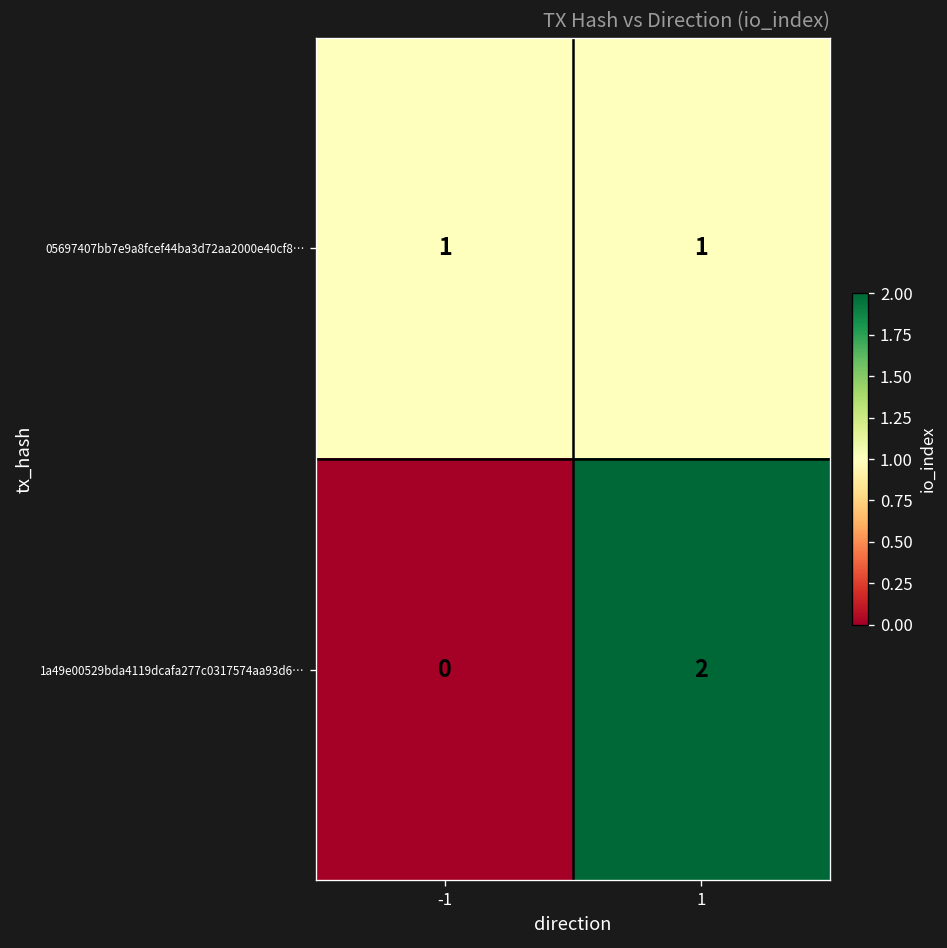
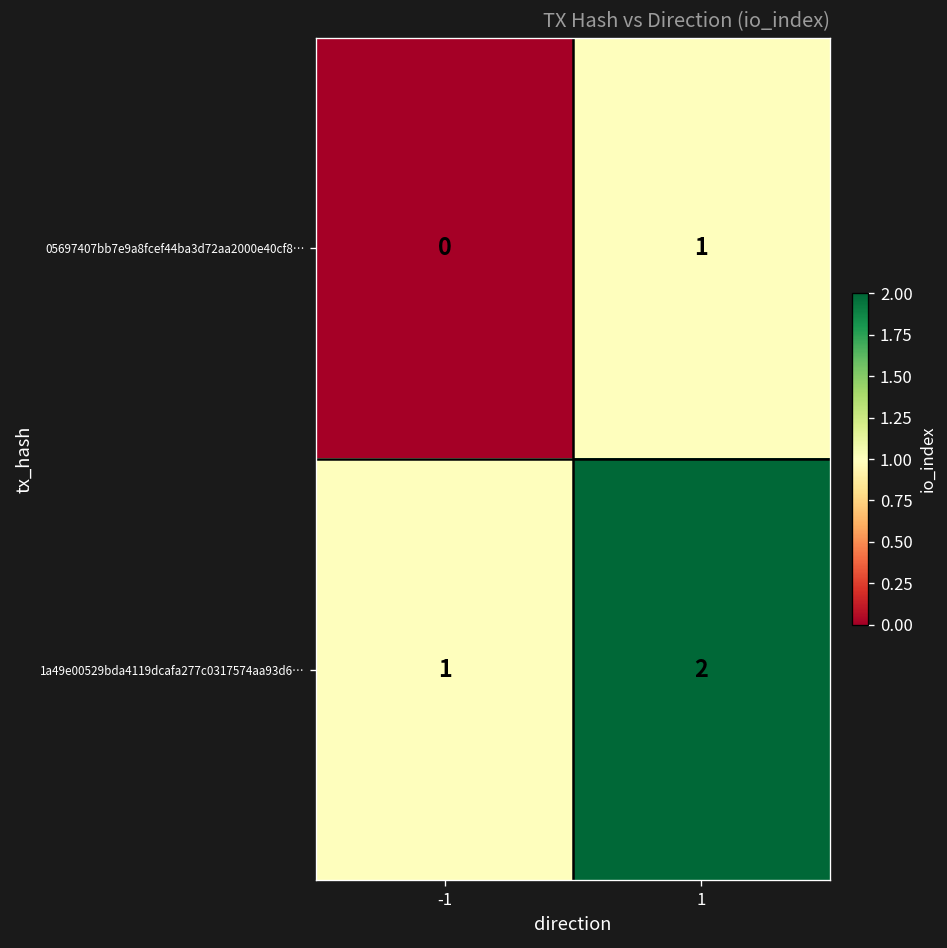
  {
    "05697407bb7e9a8fcef44ba3d72aa2000e40cf8…": {
-     "-1": 1,
+     "-1": 0,
      "1": 1
    },
    "1a49e00529bda4119dcafa277c0317574aa93d6…": {
-     "-1": 0,
+     "-1": 1,
      "1": 2
    }
  }
